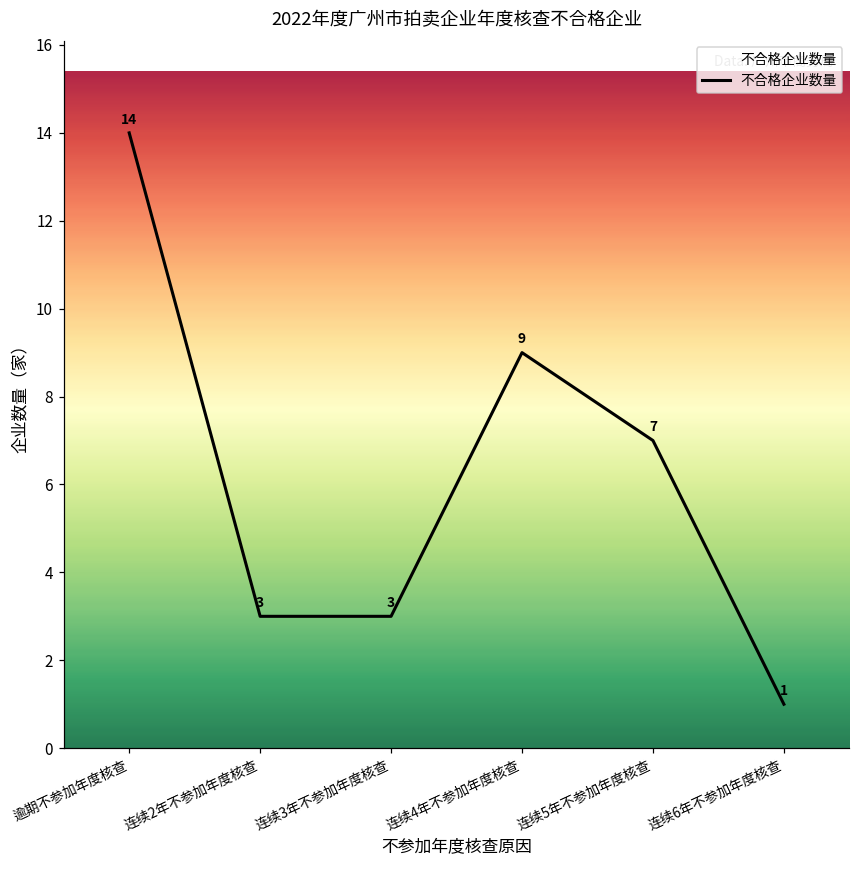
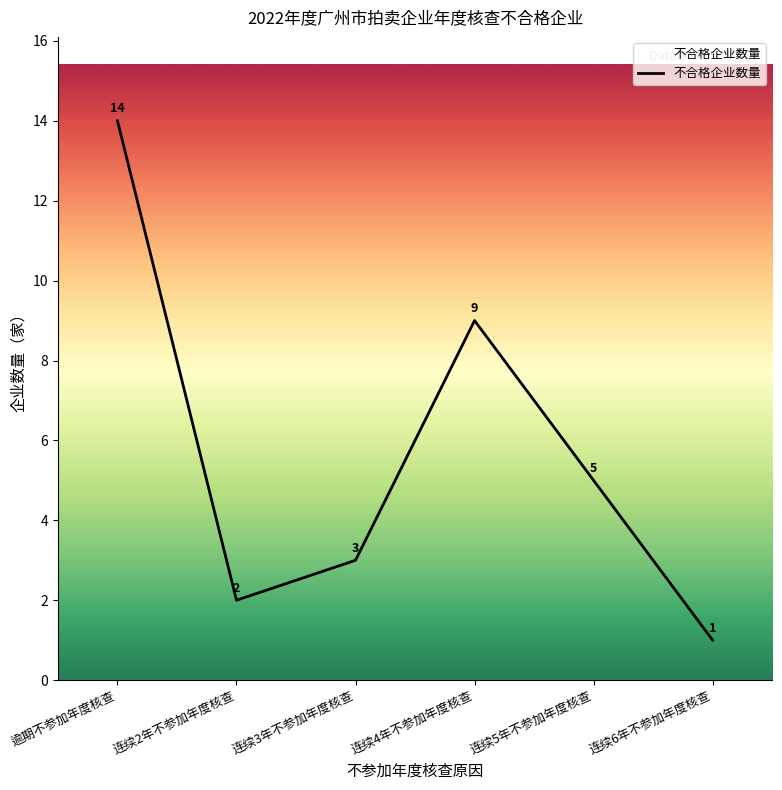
  {
    "逾期不参加年度核查": 14,
-   "连续2年不参加年度核查": 3,
+   "连续2年不参加年度核查": 2,
    "连续3年不参加年度核查": 3,
    "连续4年不参加年度核查": 9,
-   "连续5年不参加年度核查": 7,
+   "连续5年不参加年度核查": 5,
    "连续6年不参加年度核查": 1
  }
